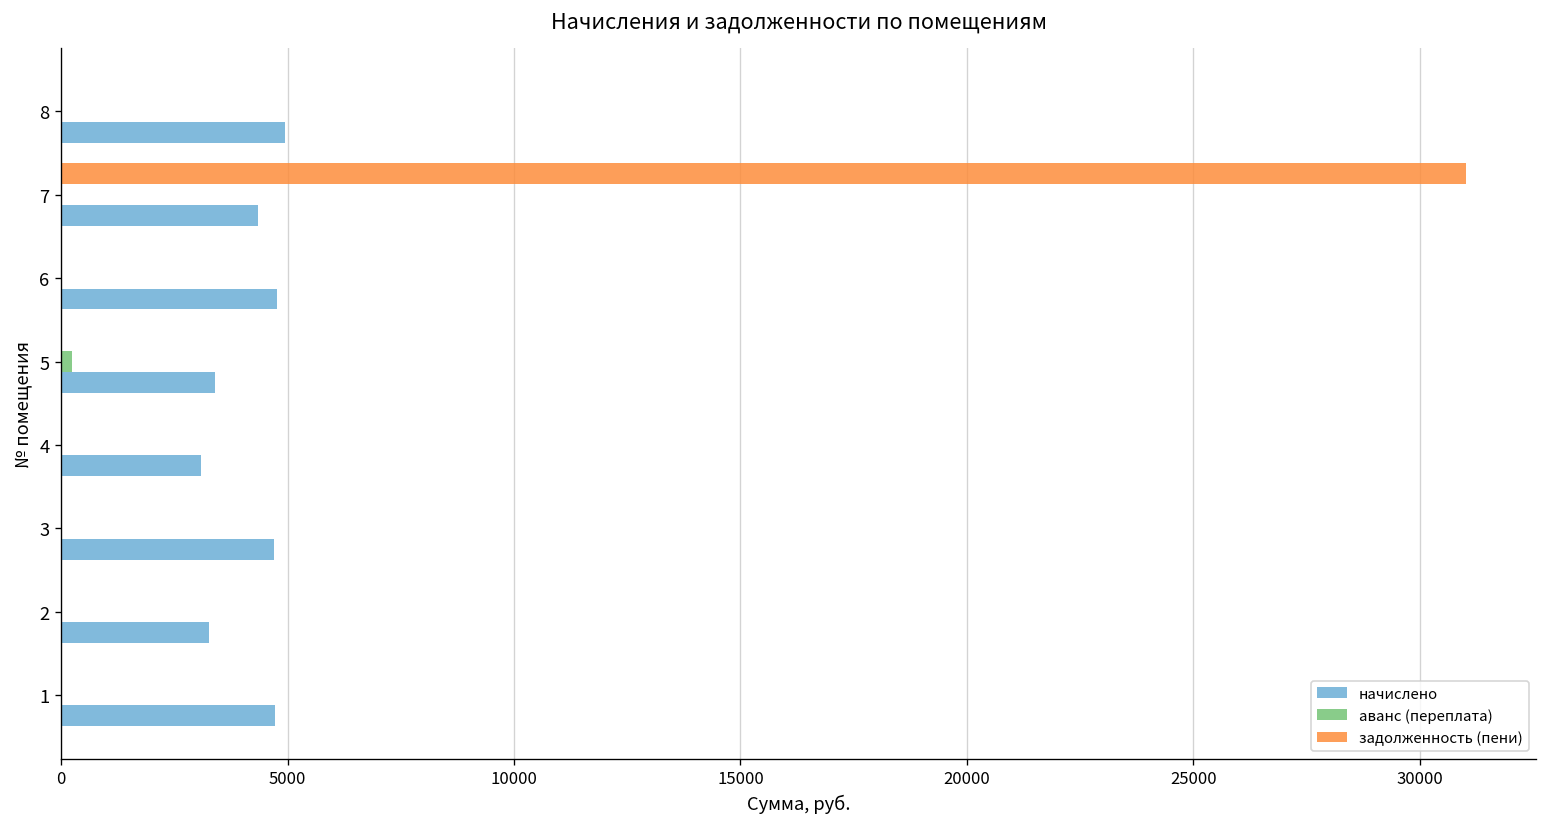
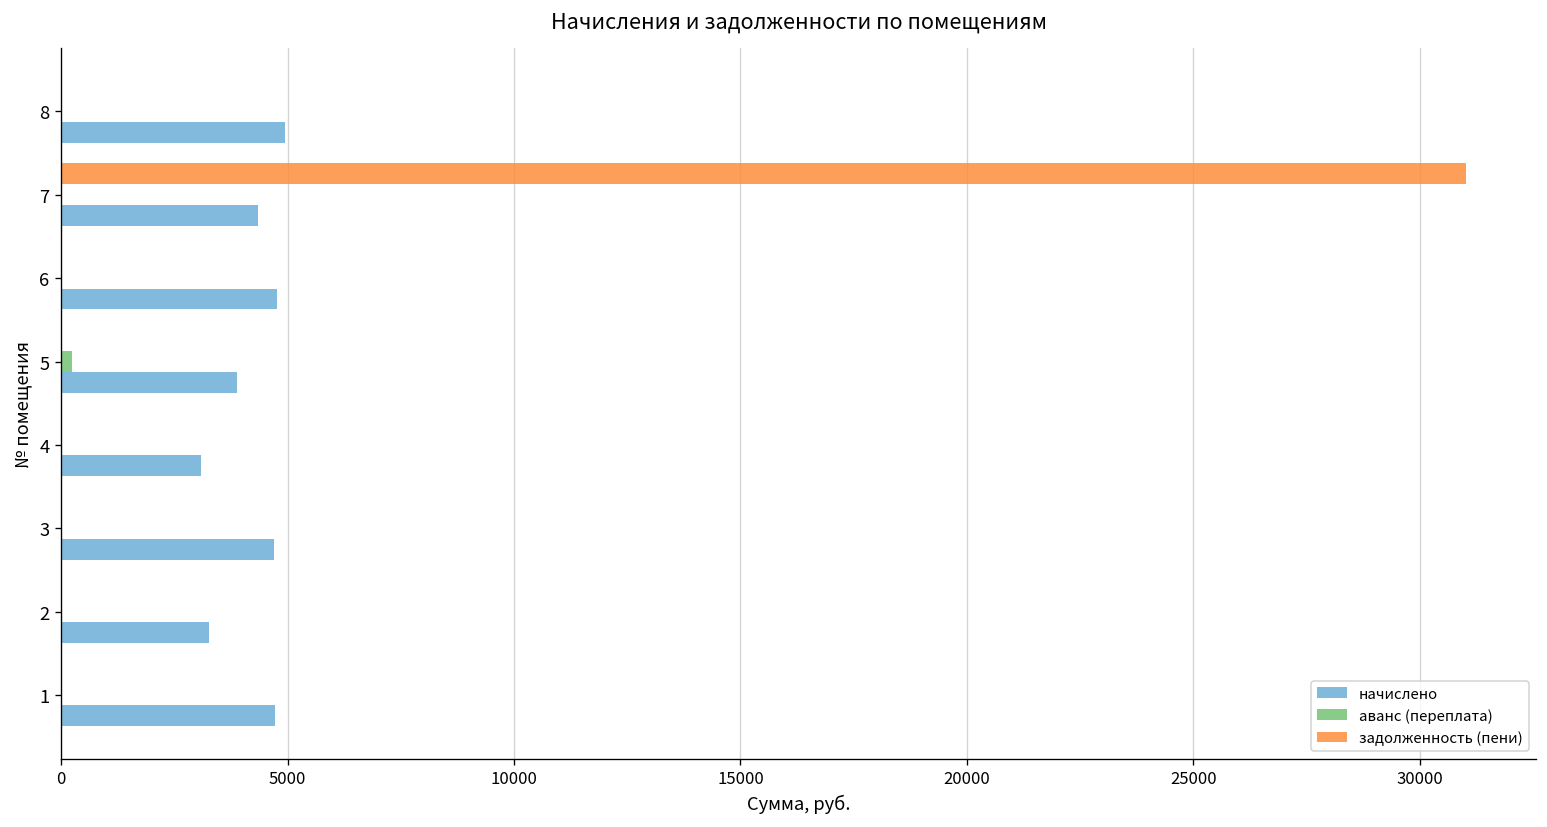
  {
    "начислено": {
      "8": 4900,
      "7": 4400,
      "6": 4800,
-     "5": 3400,
+     "5": 3900,
      "4": 3100,
      "3": 4700,
      "2": 3300,
      "1": 4700
    },
    "аванс (переплата)": {
      "8": 0,
      "7": 0,
      "6": 0,
      "5": 200,
      "4": 0,
      "3": 0,
      "2": 0,
      "1": 0
    },
    "задолженность (пени)": {
      "8": 0,
      "7": 31000,
      "6": 0,
      "5": 0,
      "4": 0,
      "3": 0,
      "2": 0,
      "1": 0
    }
  }
